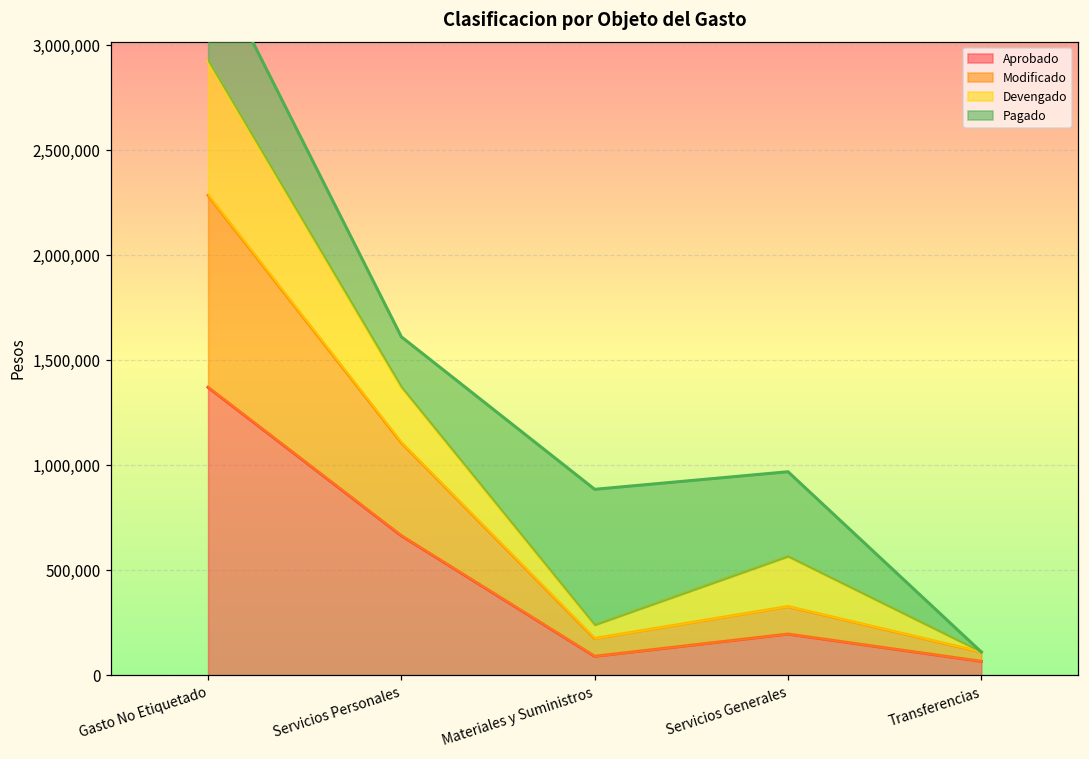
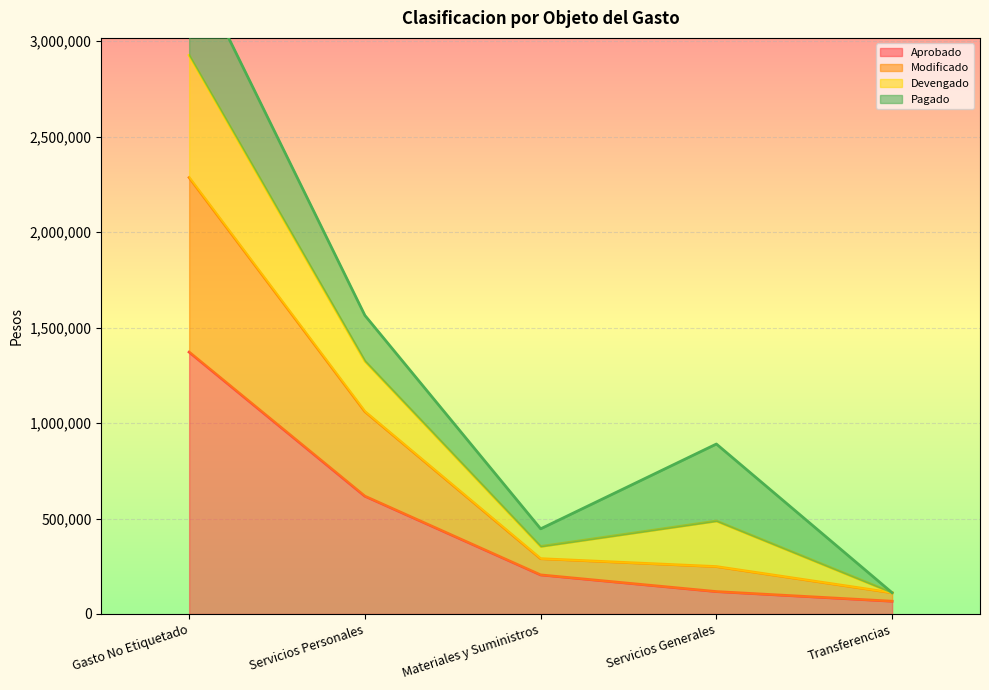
  {
    "Aprobado": {
      "Gasto No Etiquetado": "1,370,000",
-     "Servicios Personales": "660,000",
-     "Materiales y Suministros": "90,000",
-     "Servicios Generales": "200,000",
+     "Servicios Personales": "620,000",
+     "Materiales y Suministros": "200,000",
+     "Servicios Generales": "120,000",
      "Transferencias": "70,000"
    },
    "Modificado": {
      "Gasto No Etiquetado": "910,000",
      "Servicios Personales": "440,000",
      "Materiales y Suministros": "90,000",
      "Servicios Generales": "130,000"
    },
    "Devengado": {
      "Gasto No Etiquetado": "640,000",
      "Servicios Personales": "260,000",
      "Materiales y Suministros": "60,000",
      "Servicios Generales": "240,000"
    },
    "Pagado": {
      "Servicios Personales": "240,000",
-     "Materiales y Suministros": "650,000",
+     "Materiales y Suministros": "90,000",
      "Servicios Generales": "400,000"
    }
  }
